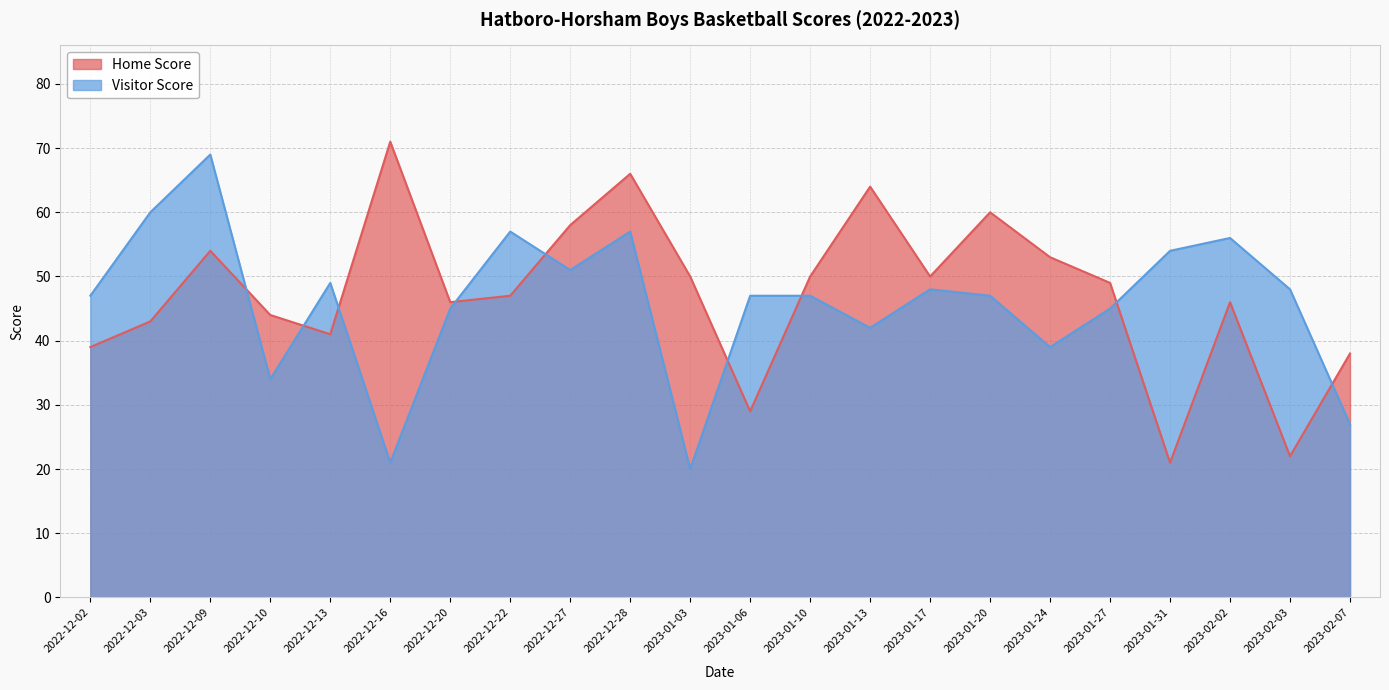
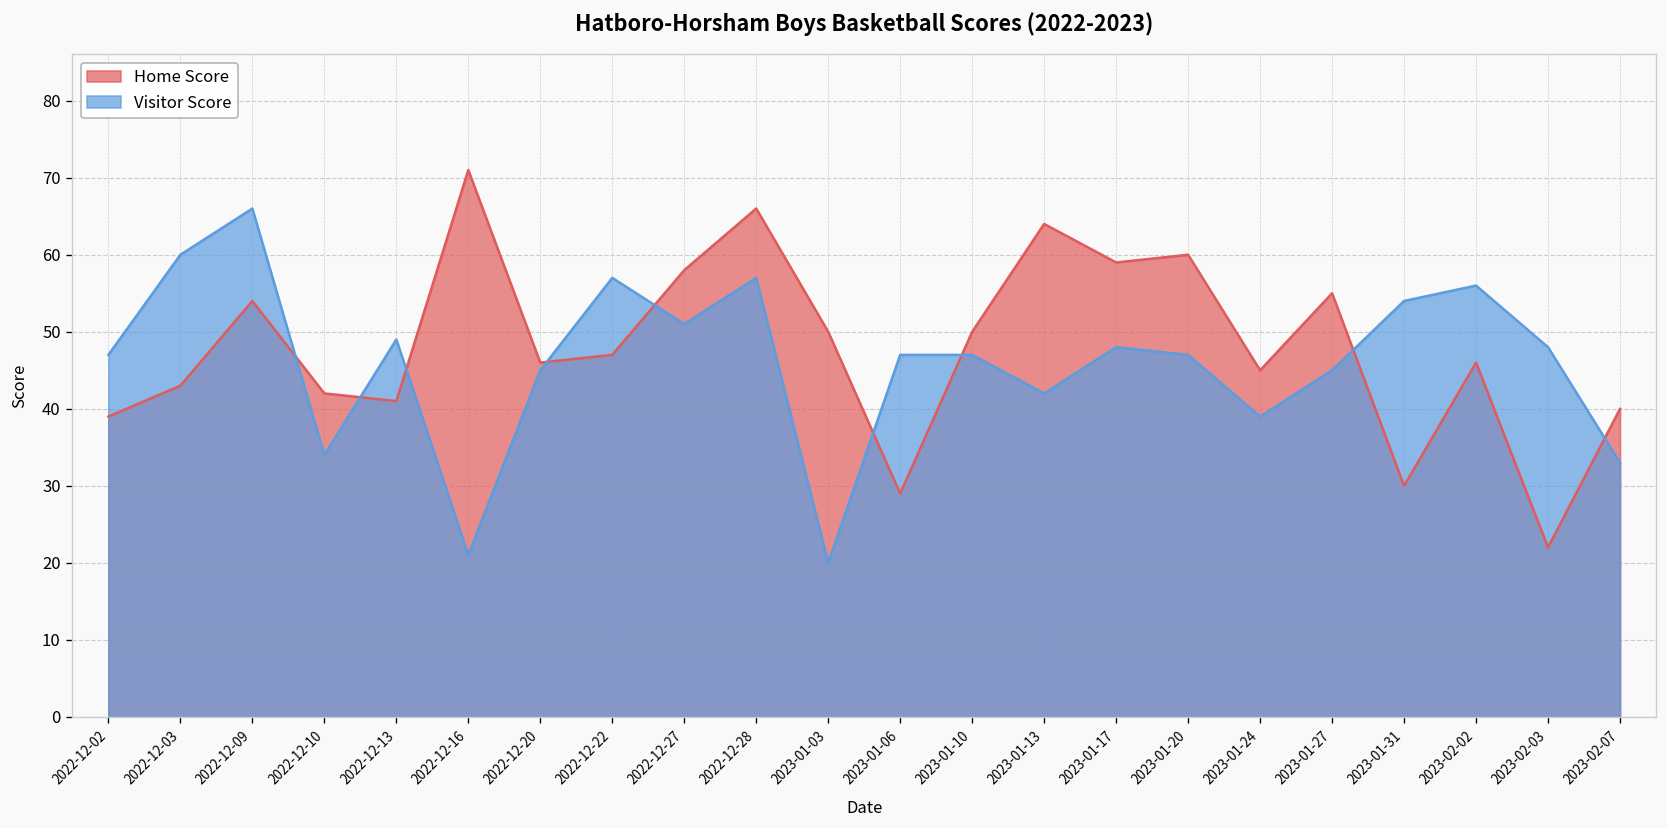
  {
    "Home Score": {
      "2022-12-02": 39,
      "2022-12-03": 43,
      "2022-12-09": 54,
-     "2022-12-10": 44,
+     "2022-12-10": 42,
      "2022-12-13": 41,
      "2022-12-16": 71,
      "2022-12-20": 46,
      "2022-12-22": 47,
      "2022-12-27": 58,
      "2022-12-28": 66,
      "2023-01-03": 50,
      "2023-01-06": 29,
      "2023-01-10": 50,
      "2023-01-13": 64,
-     "2023-01-17": 50,
+     "2023-01-17": 59,
      "2023-01-20": 60,
-     "2023-01-24": 53,
-     "2023-01-27": 49,
-     "2023-01-31": 21,
+     "2023-01-24": 45,
+     "2023-01-27": 55,
+     "2023-01-31": 30,
      "2023-02-02": 46,
      "2023-02-03": 22,
-     "2023-02-07": 38
+     "2023-02-07": 40
    },
    "Visitor Score": {
      "2022-12-02": 47,
      "2022-12-03": 60,
-     "2022-12-09": 69,
+     "2022-12-09": 66,
      "2022-12-10": 34,
      "2022-12-13": 49,
      "2022-12-16": 21,
      "2022-12-20": 45,
      "2022-12-22": 57,
      "2022-12-27": 51,
      "2022-12-28": 57,
      "2023-01-03": 20,
      "2023-01-06": 47,
      "2023-01-10": 47,
      "2023-01-13": 42,
      "2023-01-17": 48,
      "2023-01-20": 47,
      "2023-01-24": 39,
      "2023-01-27": 45,
      "2023-01-31": 54,
      "2023-02-02": 56,
      "2023-02-03": 48,
-     "2023-02-07": 27
+     "2023-02-07": 33
    }
  }
